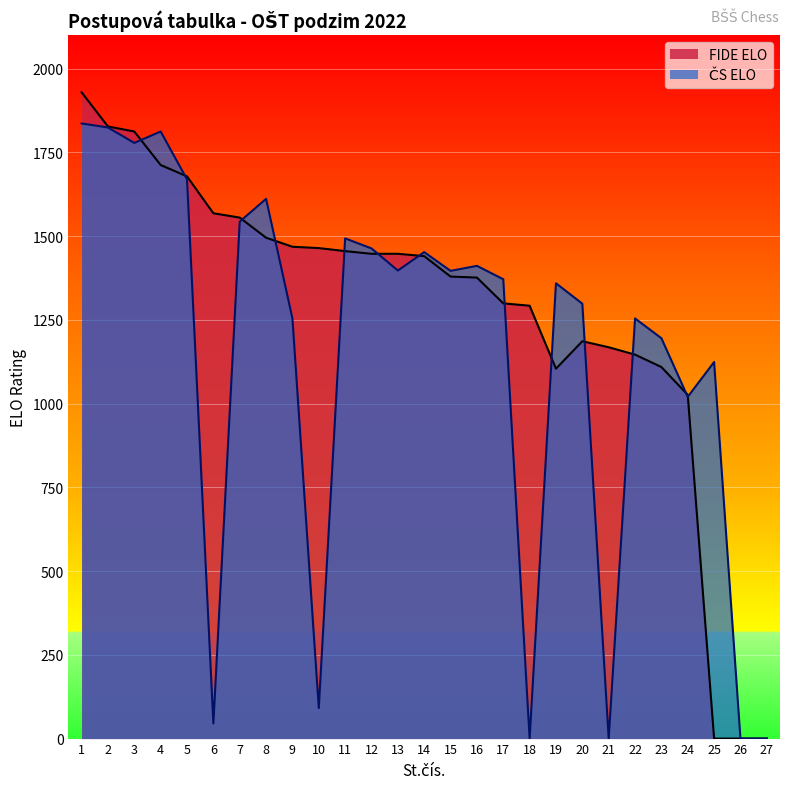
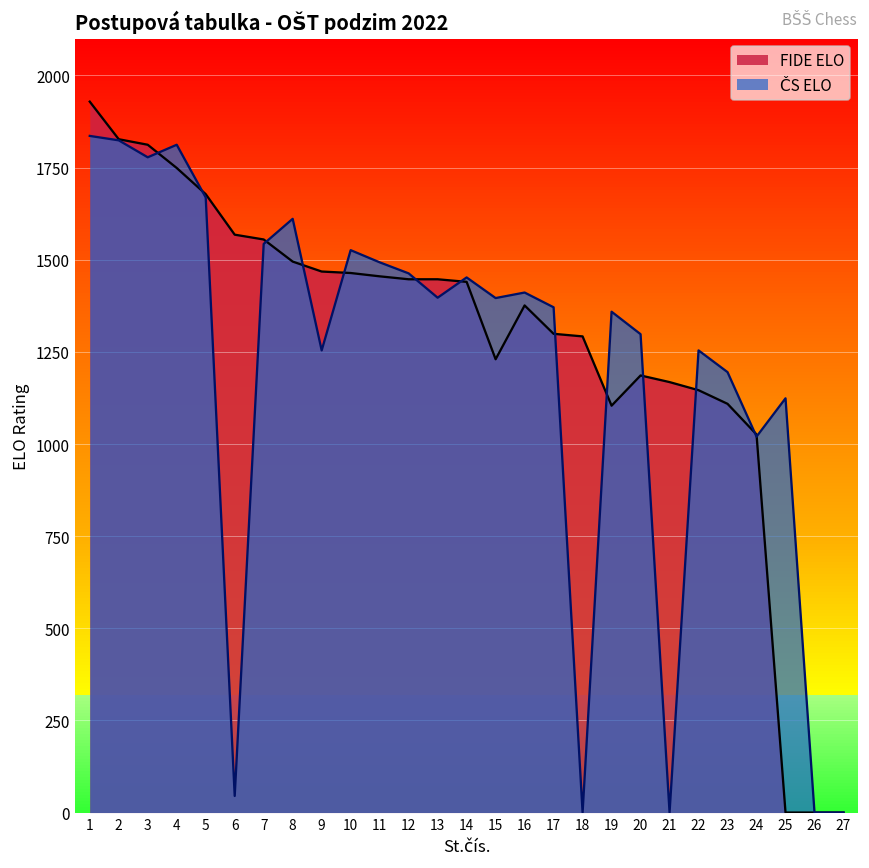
  {
    "FIDE ELO": {
      "1": 1930,
      "3": 1810,
-     "4": 1710,
+     "4": 1750,
      "5": 1680,
      "6": 1570,
      "7": 1560,
      "8": 1500,
      "9": 1470,
      "10": 1460,
      "11": 1460,
      "12": 1450,
      "13": 1450,
      "14": 1440,
-     "15": 1380,
+     "15": 1230,
      "16": 1380,
      "17": 1300,
      "18": 1290,
      "19": 1100,
      "20": 1190,
      "21": 1170,
      "22": 1150,
      "23": 1110,
      "25": 0
    },
    "ČS ELO": {
      "1": 1840,
      "3": 1780,
      "4": 1810,
      "5": 1670,
      "6": 50,
      "7": 1540,
      "8": 1610,
      "9": 1250,
-     "10": 90,
+     "10": 1530,
      "11": 1490,
      "12": 1460,
      "13": 1400,
      "14": 1450,
      "15": 1400,
      "16": 1410,
      "17": 1370,
      "18": 0,
      "19": 1360,
      "20": 1300,
      "21": 0,
      "22": 1250,
      "23": 1200,
      "25": 1120
    }
  }
